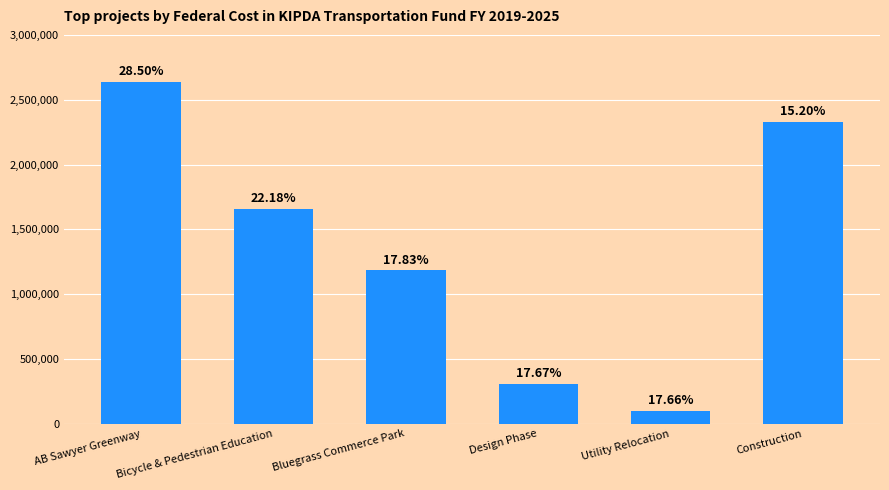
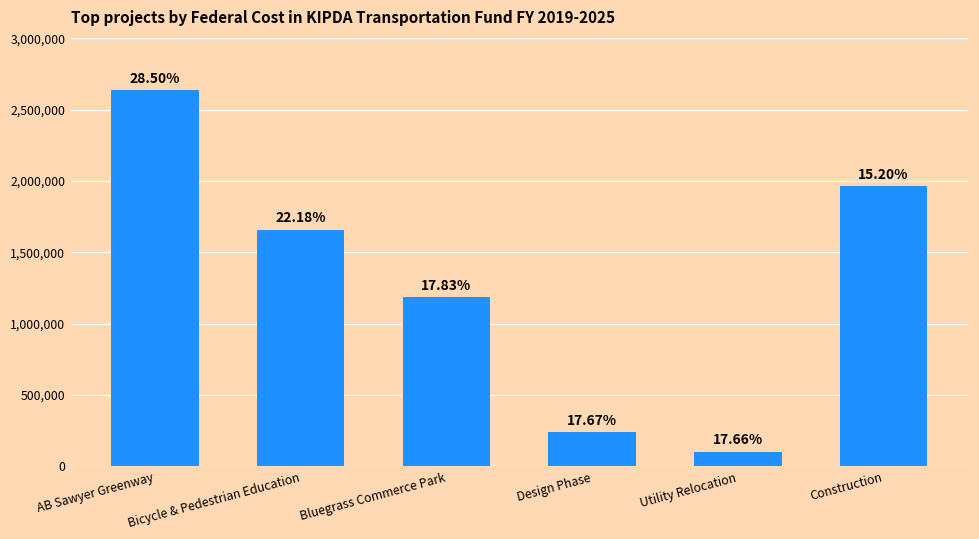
  {
-   "Design Phase": "310,000",
-   "Construction": "2,330,000"
+   "Design Phase": "240,000",
+   "Construction": "1,970,000"
  }
